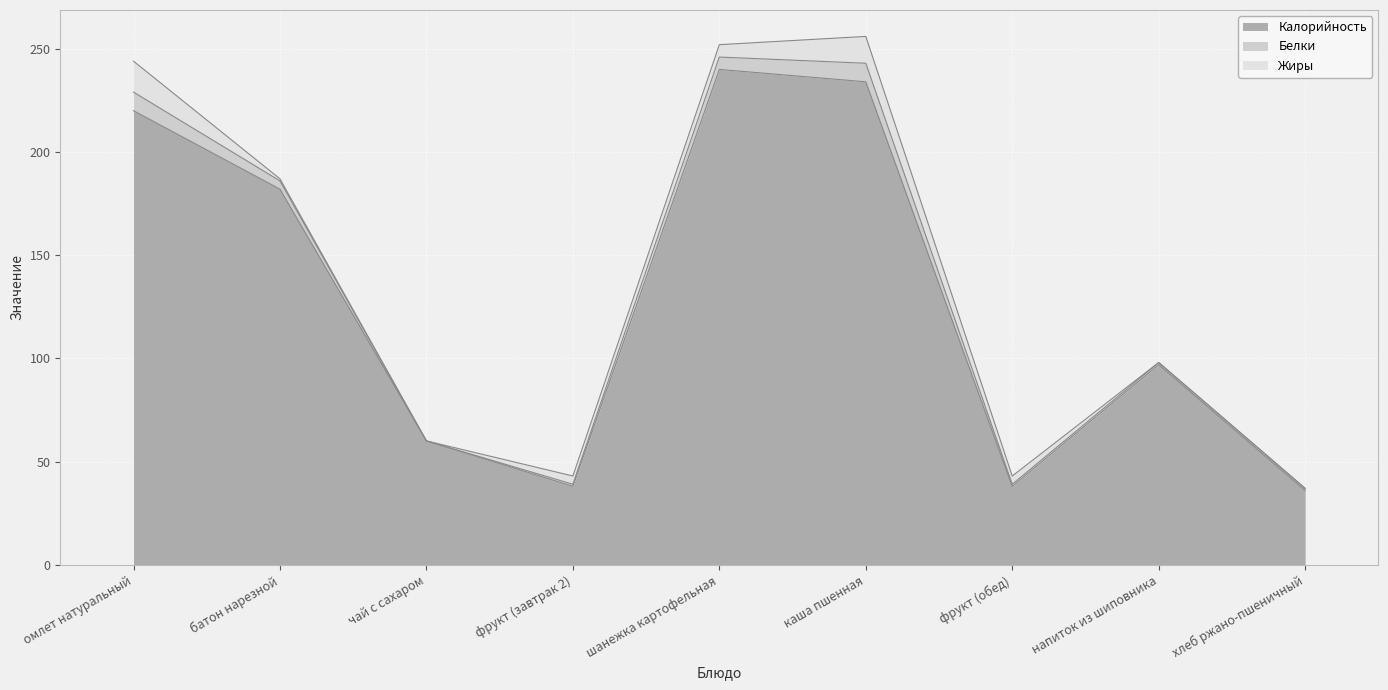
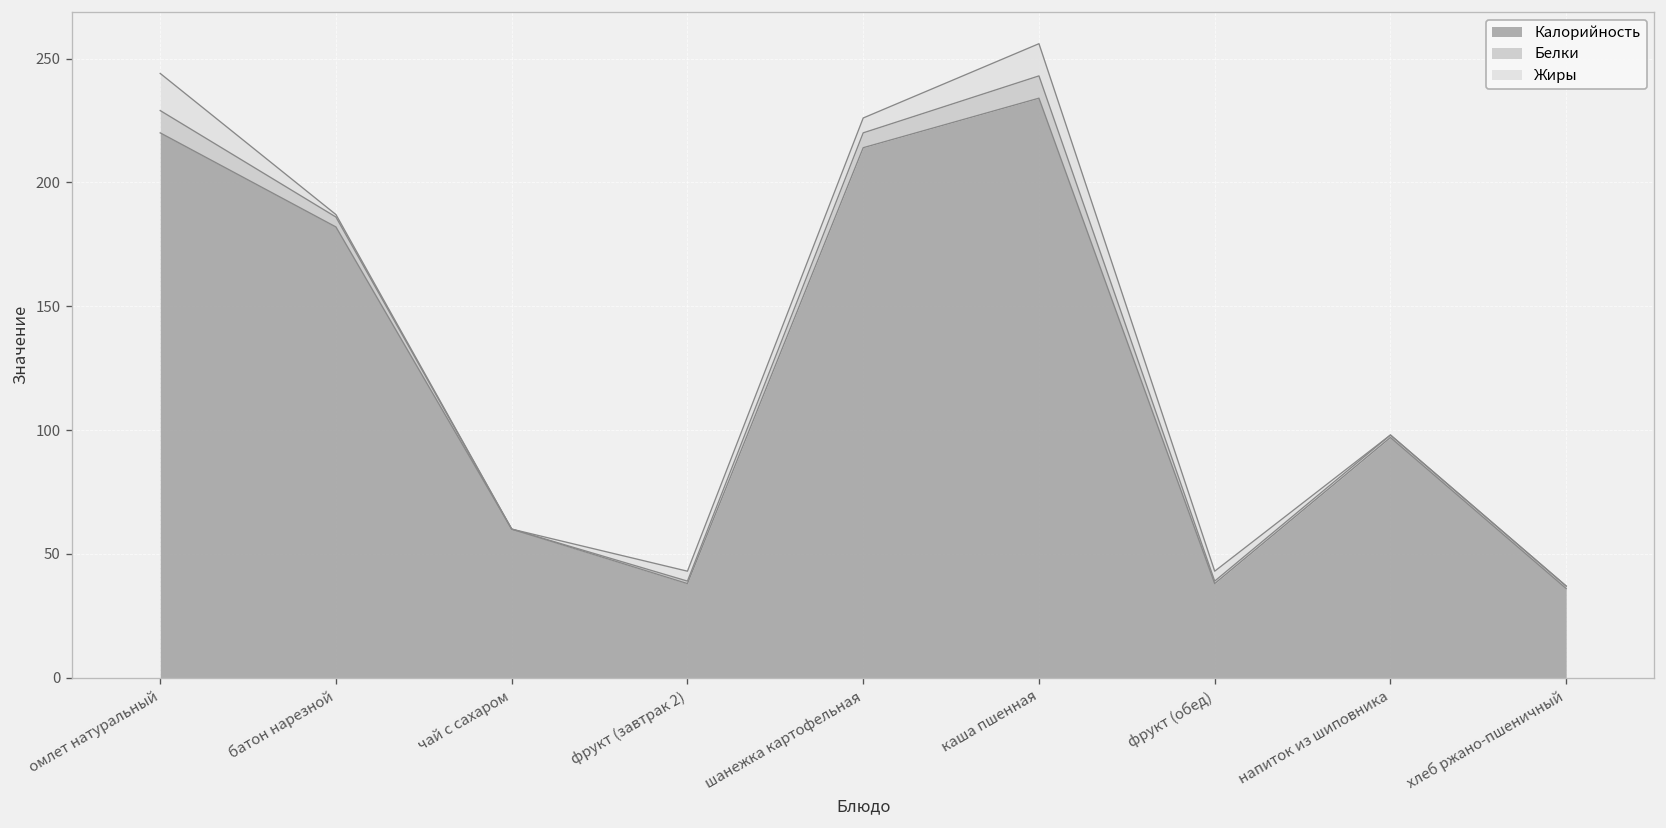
  {
    "Калорийность": {
      "омлет натуральный": 220,
      "батон нарезной": 182,
-     "шанежка картофельная": 240,
+     "шанежка картофельная": 214,
      "каша пшенная": 234
    }
  }
